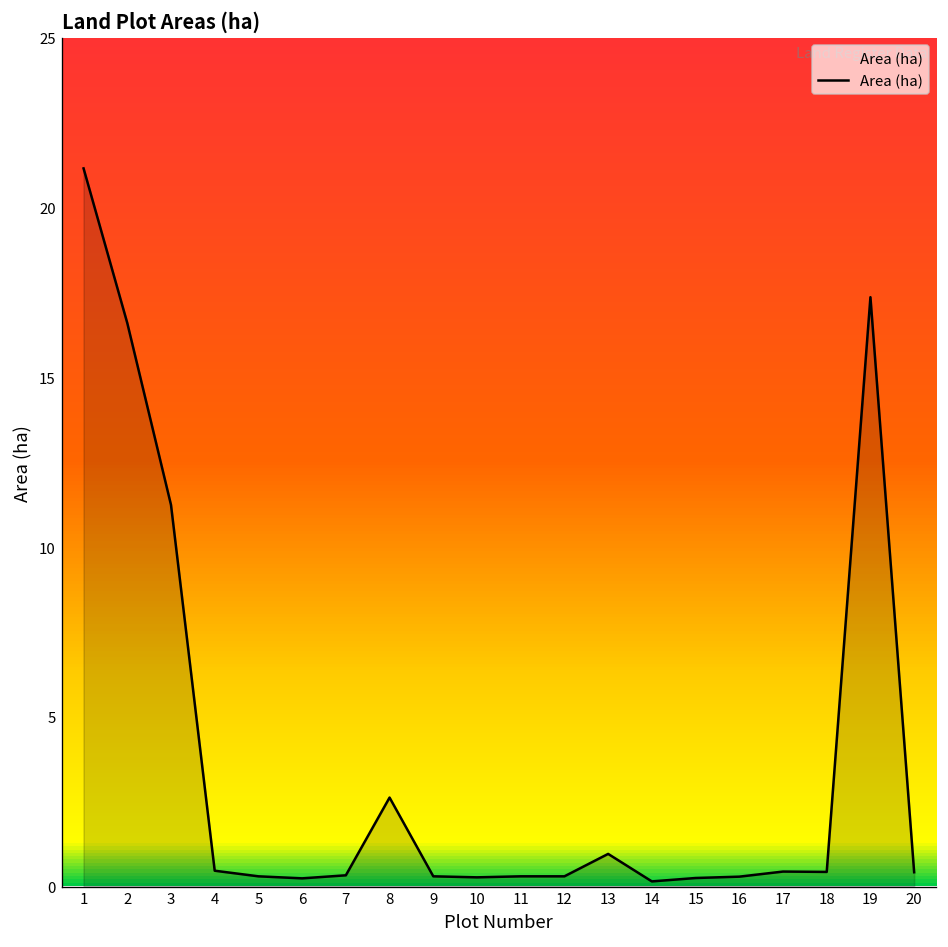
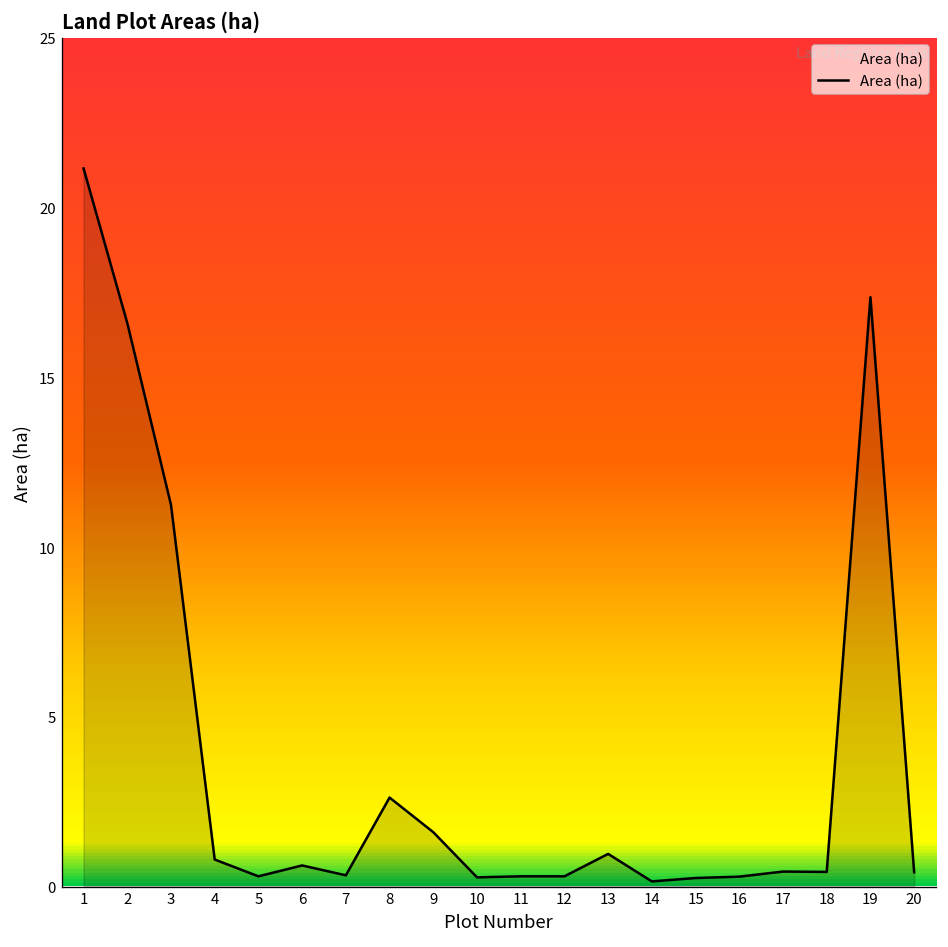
  {
    "1": 21.2,
    "2": 16.6,
    "3": 11.2,
-   "4": 0.5,
+   "4": 0.8,
    "5": 0.3,
-   "6": 0.2,
+   "6": 0.6,
    "7": 0.3,
    "8": 2.6,
-   "9": 0.3,
+   "9": 1.6,
    "10": 0.3,
    "11": 0.3,
    "12": 0.3,
    "13": 1.0,
    "14": 0.2,
    "15": 0.3,
    "16": 0.3,
    "17": 0.4,
    "18": 0.4,
    "19": 17.4,
    "20": 0.4
  }
